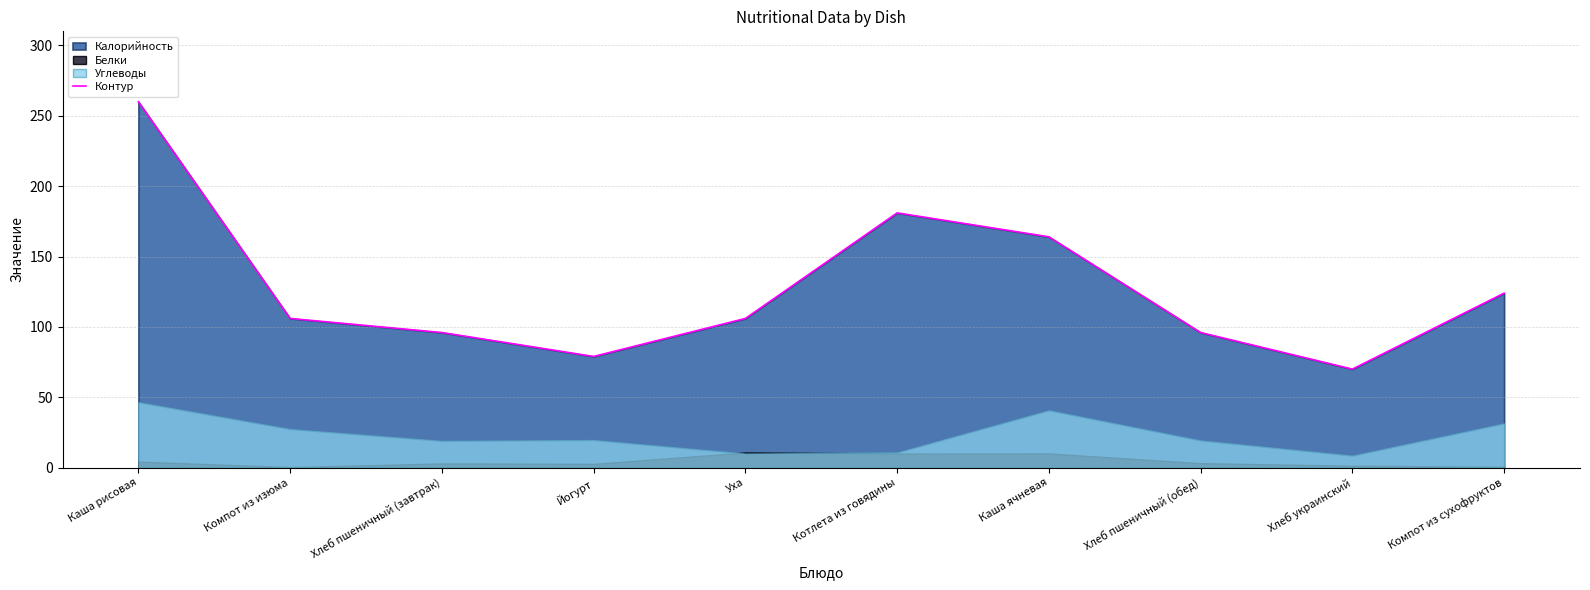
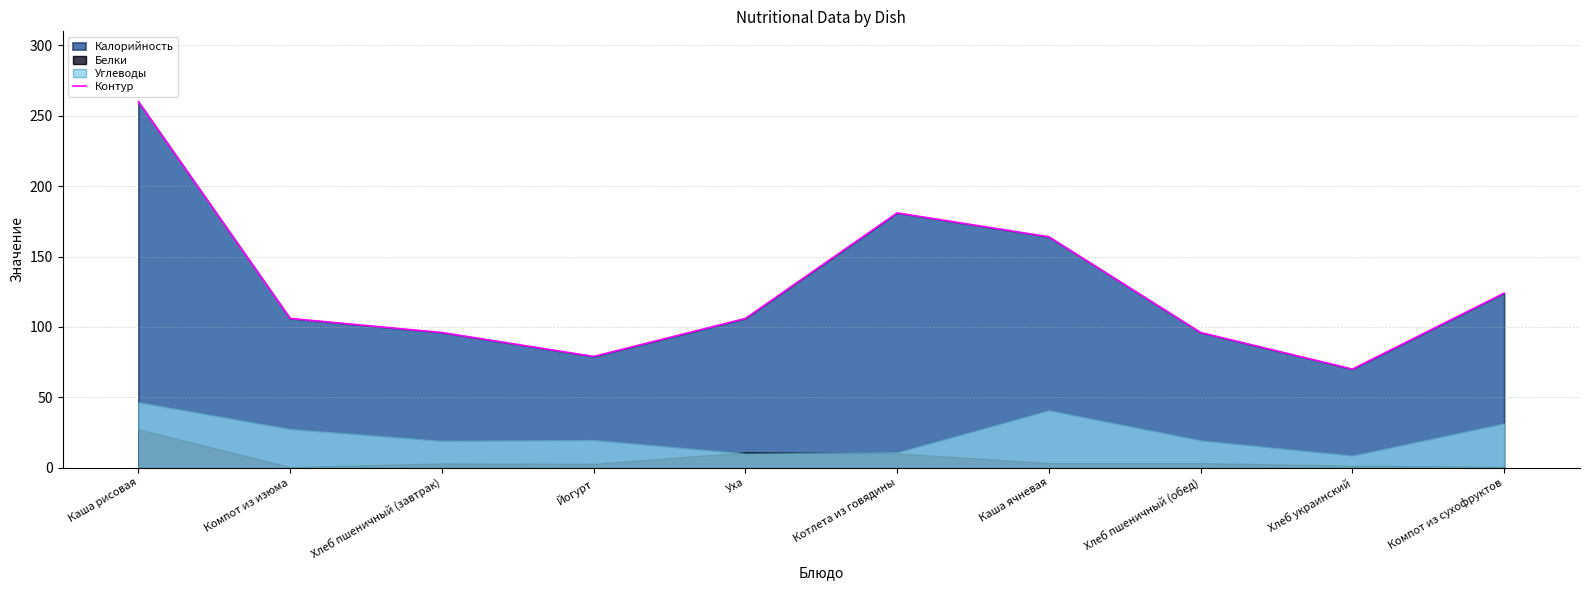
  {
    "Калорийность": {
      "Каша рисовая": 260,
      "Компот из изюма": 106,
      "Хлеб пшеничный (завтрак)": 96,
      "Йогурт": 79,
      "Уха": 106,
      "Котлета из говядины": 181,
      "Каша ячневая": 164,
      "Хлеб пшеничный (обед)": 96,
      "Хлеб украинский": 70,
      "Компот из сухофруктов": 124
    },
    "Белки": {
-     "Каша рисовая": 4,
+     "Каша рисовая": 27,
      "Хлеб пшеничный (завтрак)": 3,
      "Йогурт": 3,
-     "Каша ячневая": 10,
+     "Каша ячневая": 3,
      "Хлеб пшеничный (обед)": 3
    },
    "Углеводы": {
      "Каша рисовая": 46,
      "Компот из изюма": 27,
      "Хлеб пшеничный (завтрак)": 19,
      "Йогурт": 20,
      "Каша ячневая": 41,
      "Хлеб пшеничный (обед)": 19,
      "Хлеб украинский": 9,
      "Компот из сухофруктов": 31
    }
  }
